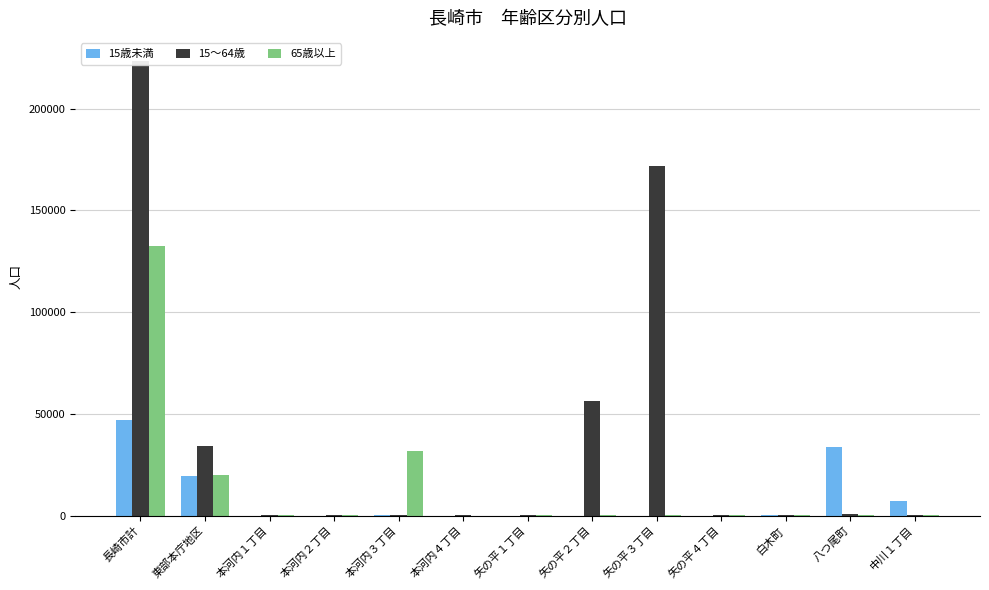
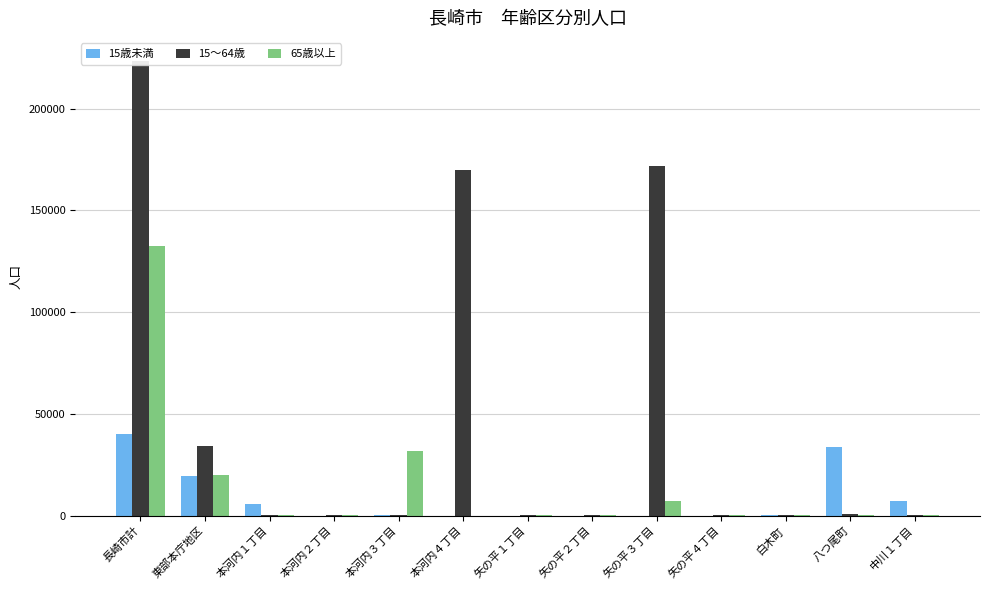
  {
    "15歳未満": {
-     "長崎市計": 47000,
+     "長崎市計": 40000,
      "東部本庁地区": 19000,
-     "本河内１丁目": 0,
+     "本河内１丁目": 6000,
      "八つ尾町": 34000,
      "中川１丁目": 7000
    },
    "15～64歳": {
      "東部本庁地区": 34000,
-     "本河内４丁目": 0,
-     "矢の平２丁目": 56000,
+     "本河内４丁目": 170000,
+     "矢の平２丁目": 0,
      "矢の平３丁目": 172000
    },
    "65歳以上": {
      "長崎市計": 133000,
      "東部本庁地区": 20000,
      "本河内３丁目": 32000,
-     "矢の平３丁目": 0
+     "矢の平３丁目": 7000
    }
  }
